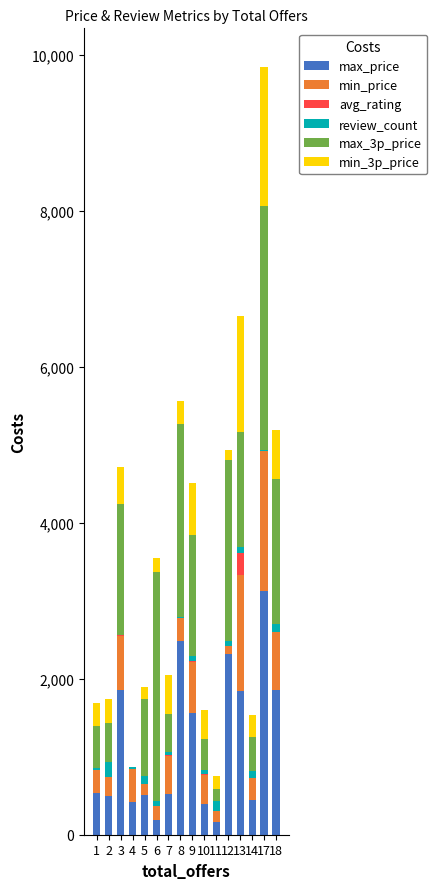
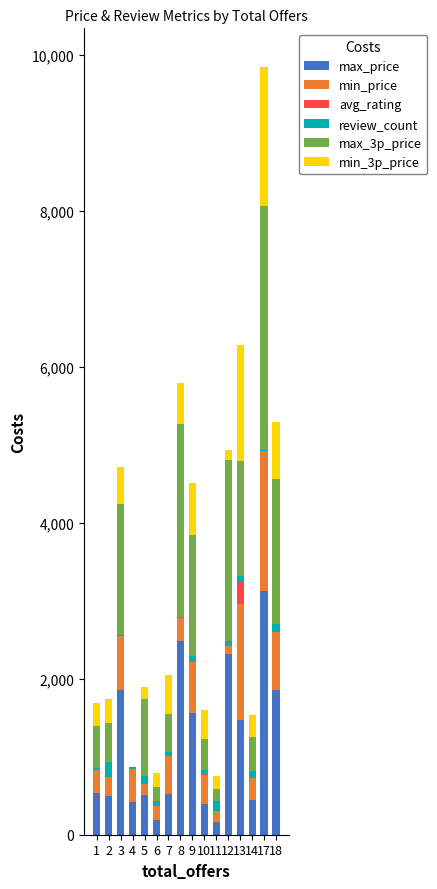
  {
    "max_price": {
      "1": "500",
      "2": "500",
      "3": "1,900",
      "4": "400",
      "5": "500",
      "6": "200",
      "7": "500",
      "8": "2,500",
      "9": "1,600",
      "10": "400",
-     "13": "1,800",
+     "13": "1,500",
      "14": "400",
      "17": "3,100",
      "18": "1,900"
    },
    "min_price": {
      "1": "300",
      "2": "200",
      "3": "700",
      "4": "400",
      "5": "100",
      "6": "200",
      "7": "500",
      "8": "300",
      "9": "700",
      "10": "400",
      "13": "1,500",
      "14": "300",
      "17": "1,800",
      "18": "700"
    },
    "avg_rating": {
      "13": "300"
    },
    "review_count": {
      "2": "200",
      "5": "100",
      "6": "100",
      "7": "0",
      "9": "100",
      "10": "100",
      "13": "100",
      "14": "100",
      "18": "100"
    },
    "max_3p_price": {
      "1": "500",
      "2": "500",
      "3": "1,700",
      "4": "0",
      "5": "1,000",
-     "6": "2,900",
+     "6": "200",
      "7": "500",
      "8": "2,500",
      "9": "1,600",
      "10": "400",
      "13": "1,500",
      "14": "400",
      "17": "3,100",
      "18": "1,900"
    },
    "min_3p_price": {
      "1": "300",
      "2": "300",
      "3": "500",
      "4": "0",
      "5": "200",
      "6": "200",
      "7": "500",
-     "8": "300",
+     "8": "500",
      "9": "700",
      "10": "400",
      "13": "1,500",
      "14": "300",
      "17": "1,800",
-     "18": "600"
+     "18": "700"
    }
  }
